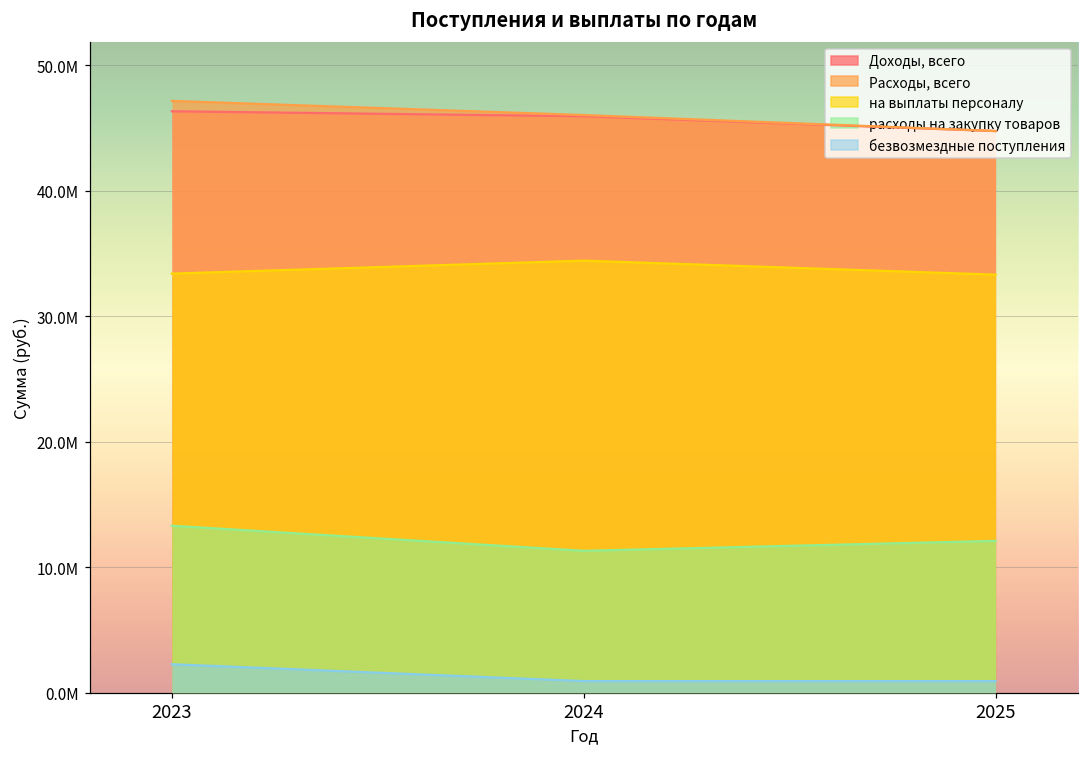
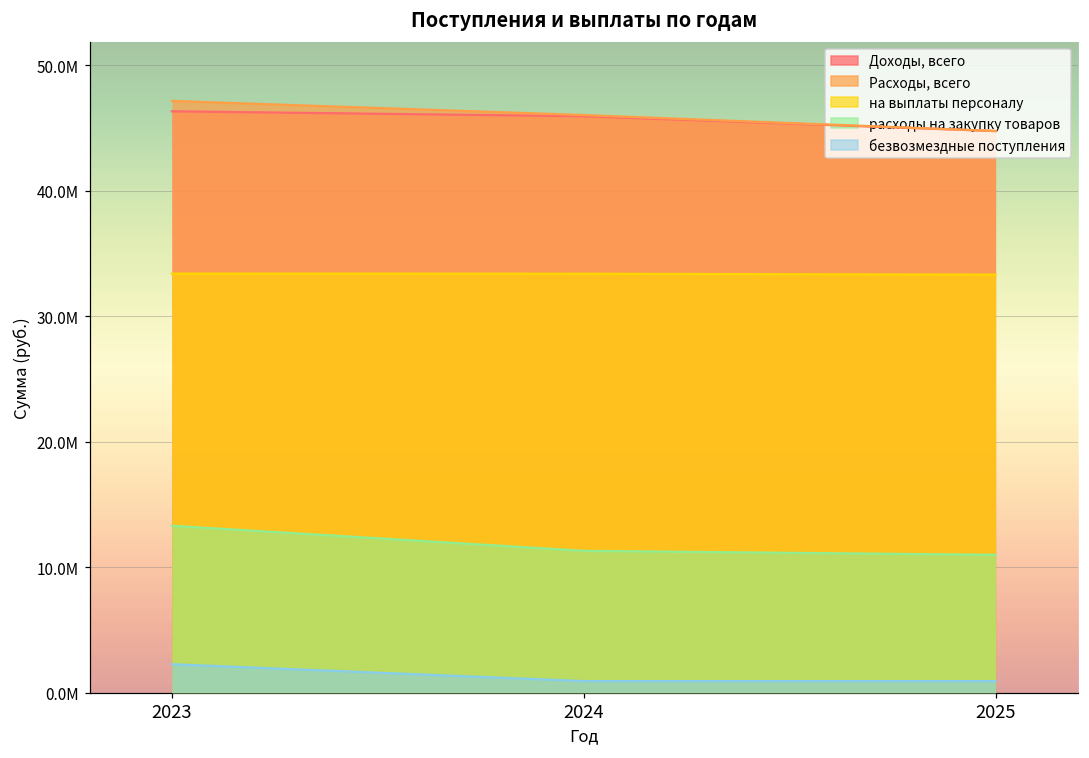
  {
    "Доходы, всего": {
      "2023": 46300000
    },
    "Расходы, всего": {
      "2023": 47100000
    },
    "на выплаты персоналу": {
      "2023": 33400000,
-     "2024": 34400000,
+     "2024": 33400000,
      "2025": 33300000
    },
    "расходы на закупку товаров": {
      "2023": 13300000,
      "2024": 11300000,
-     "2025": 12100000
+     "2025": 11000000
    },
    "безвозмездные поступления": {
      "2023": 2300000,
      "2024": 900000,
      "2025": 900000
    }
  }
